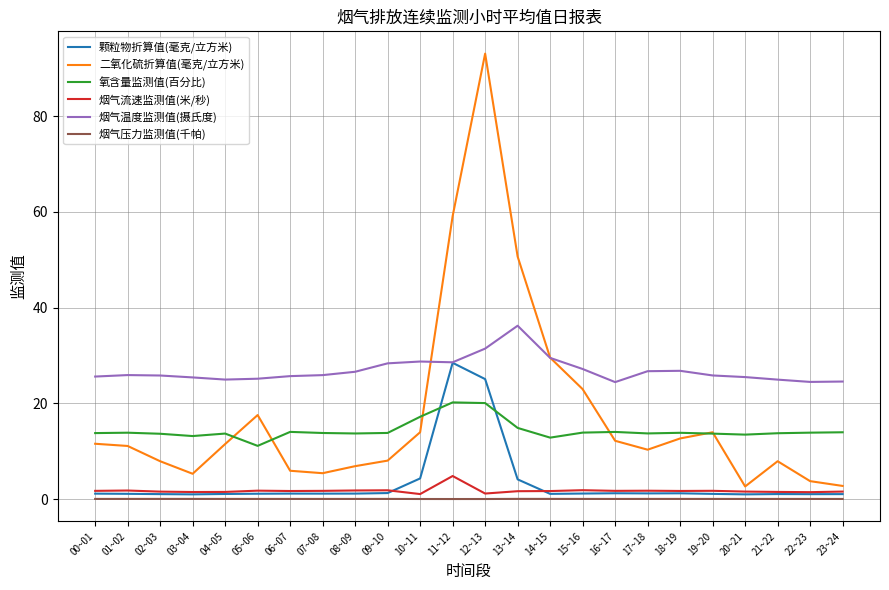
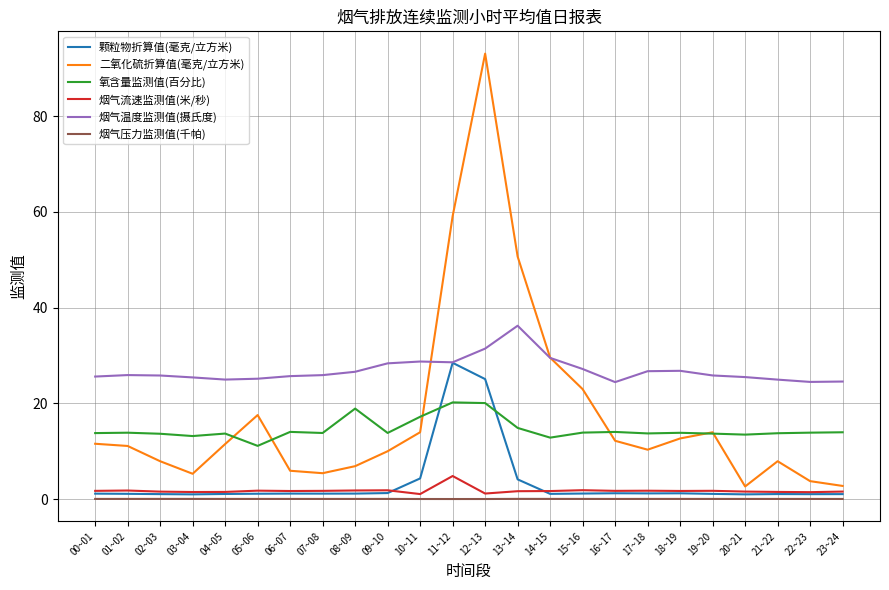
  {
    "颗粒物折算值(毫克/立方米)": {
      "00~01": 1,
      "01~02": 1,
      "05~06": 1,
      "06~07": 1,
      "07~08": 1,
      "08~09": 1,
      "09~10": 1,
      "10~11": 4,
      "12~13": 25,
      "13~14": 4,
      "14~15": 1,
      "15~16": 1,
      "17~18": 1,
      "19~20": 1,
      "20~21": 1
    },
    "二氧化硫折算值(毫克/立方米)": {
      "00~01": 12,
      "01~02": 11,
      "02~03": 8,
      "03~04": 5,
      "04~05": 11,
      "05~06": 18,
      "06~07": 6,
      "07~08": 5,
      "08~09": 7,
-     "09~10": 8,
+     "09~10": 10,
      "10~11": 14,
      "11~12": 59,
      "12~13": 93,
      "13~14": 51,
      "15~16": 23,
      "16~17": 12,
      "17~18": 10,
      "18~19": 13,
      "20~21": 3,
      "21~22": 8,
      "22~23": 4,
      "23~24": 3
    },
    "氧含量监测值(百分比)": {
      "00~01": 14,
      "01~02": 14,
      "02~03": 14,
      "03~04": 13,
      "04~05": 14,
      "05~06": 11,
      "06~07": 14,
      "07~08": 14,
-     "08~09": 14,
+     "08~09": 19,
      "09~10": 14,
      "10~11": 17,
      "11~12": 20,
      "12~13": 20,
      "13~14": 15,
      "14~15": 13,
      "15~16": 14,
      "16~17": 14,
      "17~18": 14,
      "18~19": 14,
      "20~21": 13,
      "21~22": 14,
      "22~23": 14,
      "23~24": 14
    },
    "烟气流速监测值(米/秒)": {
      "00~01": 2,
      "01~02": 2,
      "05~06": 2,
      "06~07": 2,
      "07~08": 2,
      "08~09": 2,
      "09~10": 2,
      "10~11": 1,
      "11~12": 5,
      "12~13": 1,
      "13~14": 2,
      "14~15": 2,
      "15~16": 2,
      "17~18": 2,
      "19~20": 2,
      "20~21": 2
    },
    "烟气温度监测值(摄氏度)": {
      "00~01": 26,
      "01~02": 26,
      "02~03": 26,
      "03~04": 25,
      "04~05": 25,
      "05~06": 25,
      "06~07": 26,
      "07~08": 26,
      "08~09": 27,
      "09~10": 28,
      "10~11": 29,
      "12~13": 31,
      "13~14": 36,
      "15~16": 27,
      "16~17": 24,
      "17~18": 27,
      "18~19": 27,
      "19~20": 26,
      "20~21": 25,
      "21~22": 25,
      "22~23": 24,
      "23~24": 25
    },
    "烟气压力监测值(千帕)": {
      "00~01": 0,
      "01~02": 0,
      "02~03": 0,
      "03~04": 0,
      "04~05": 0,
      "05~06": 0,
      "06~07": 0,
      "07~08": 0,
      "08~09": 0,
      "09~10": 0,
      "10~11": 0,
      "11~12": 0,
      "12~13": 0,
      "13~14": 0,
      "14~15": 0,
      "15~16": 0,
      "16~17": 0,
      "17~18": 0,
      "18~19": 0,
      "19~20": 0,
      "20~21": 0,
      "21~22": 0,
      "22~23": 0,
      "23~24": 0
    }
  }
